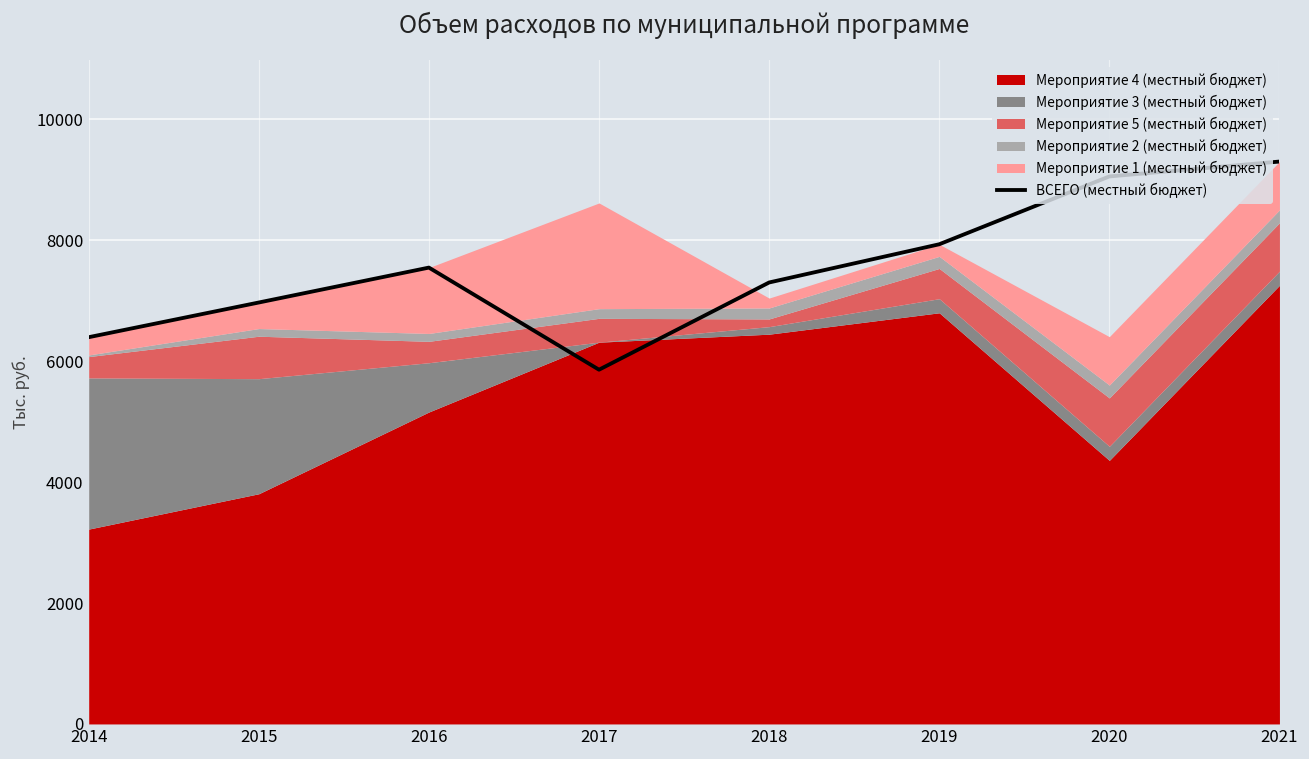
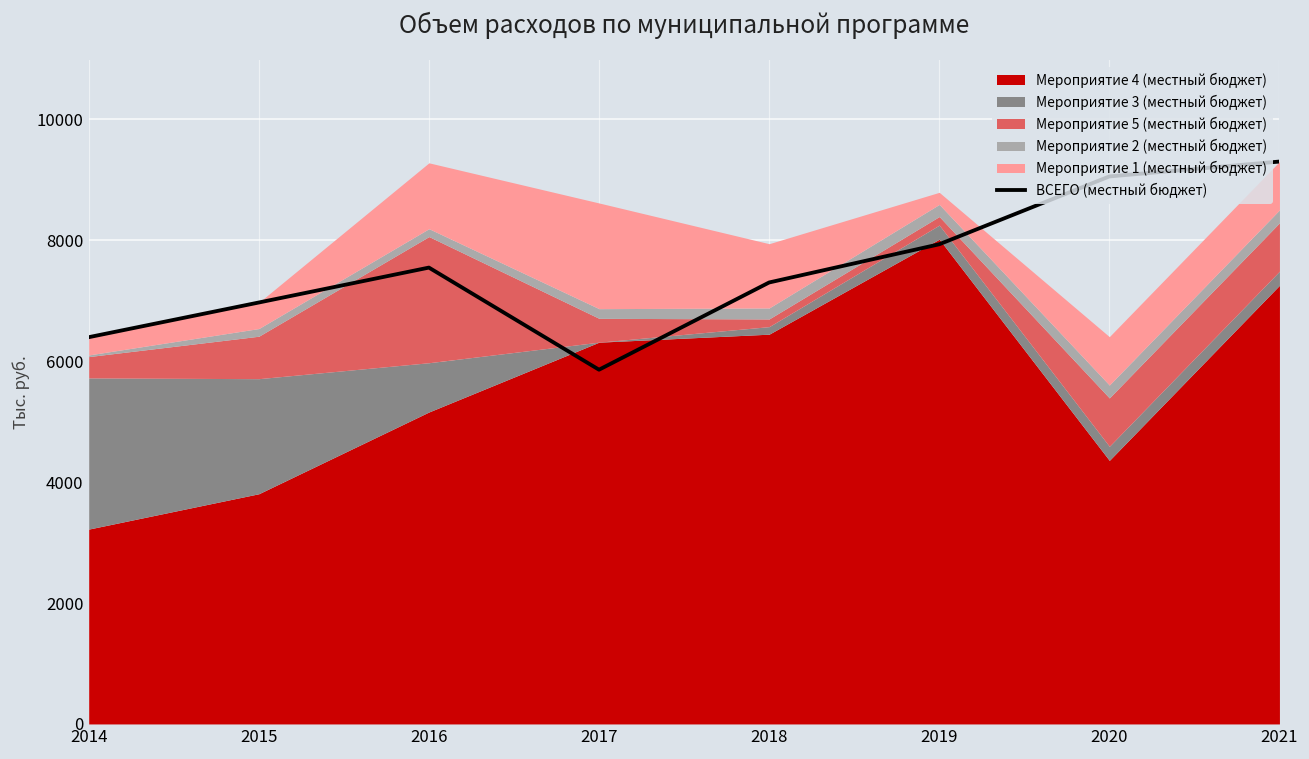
  {
    "ВСЕГО (местный бюджет)": {
      "2017": 5900,
      "2018": 7300
    },
    "Мероприятие 4 (местный бюджет)": {
-     "2019": 6800
+     "2019": 8000
    },
    "Мероприятие 5 (местный бюджет)": {
-     "2016": 400,
-     "2019": 500
+     "2016": 2100,
+     "2019": 100
    },
    "Мероприятие 1 (местный бюджет)": {
      "2017": 1700,
-     "2018": 200,
+     "2018": 1100,
      "2020": 800
    }
  }
